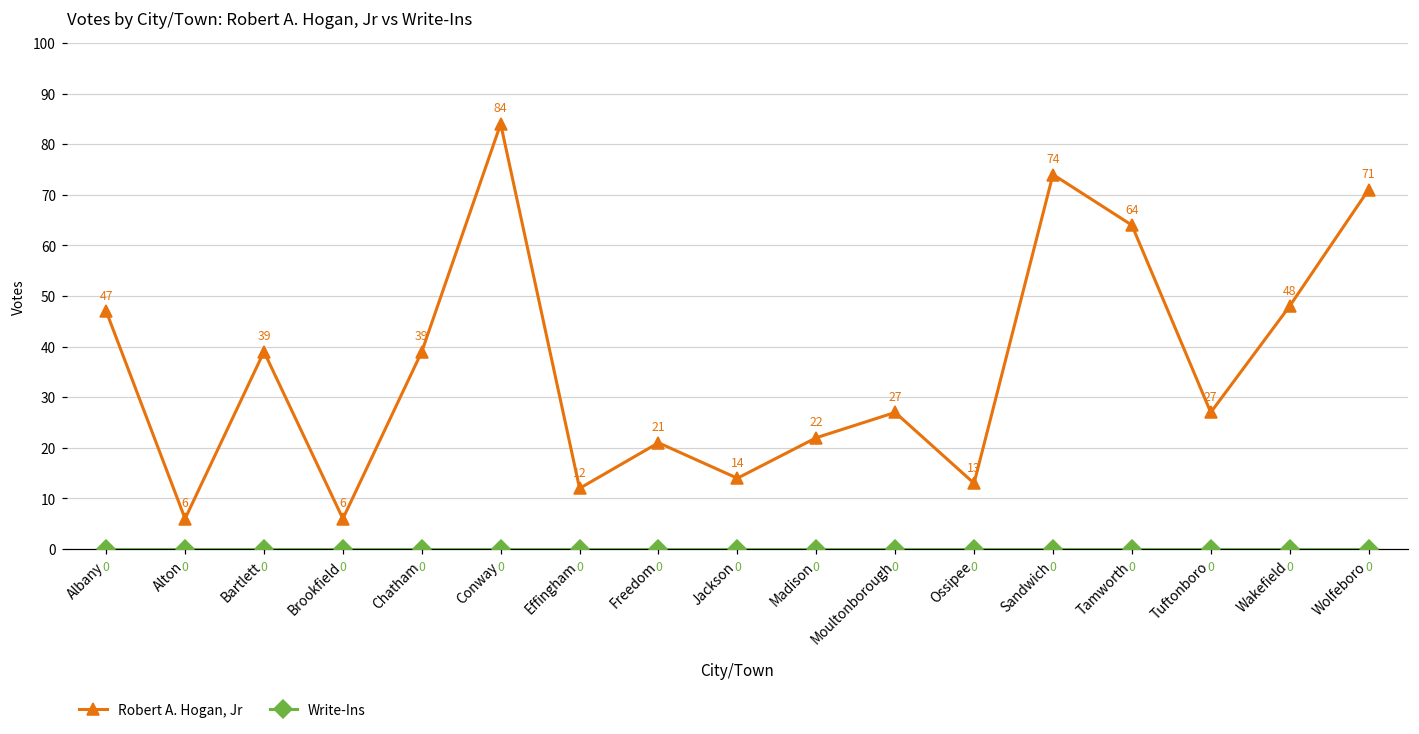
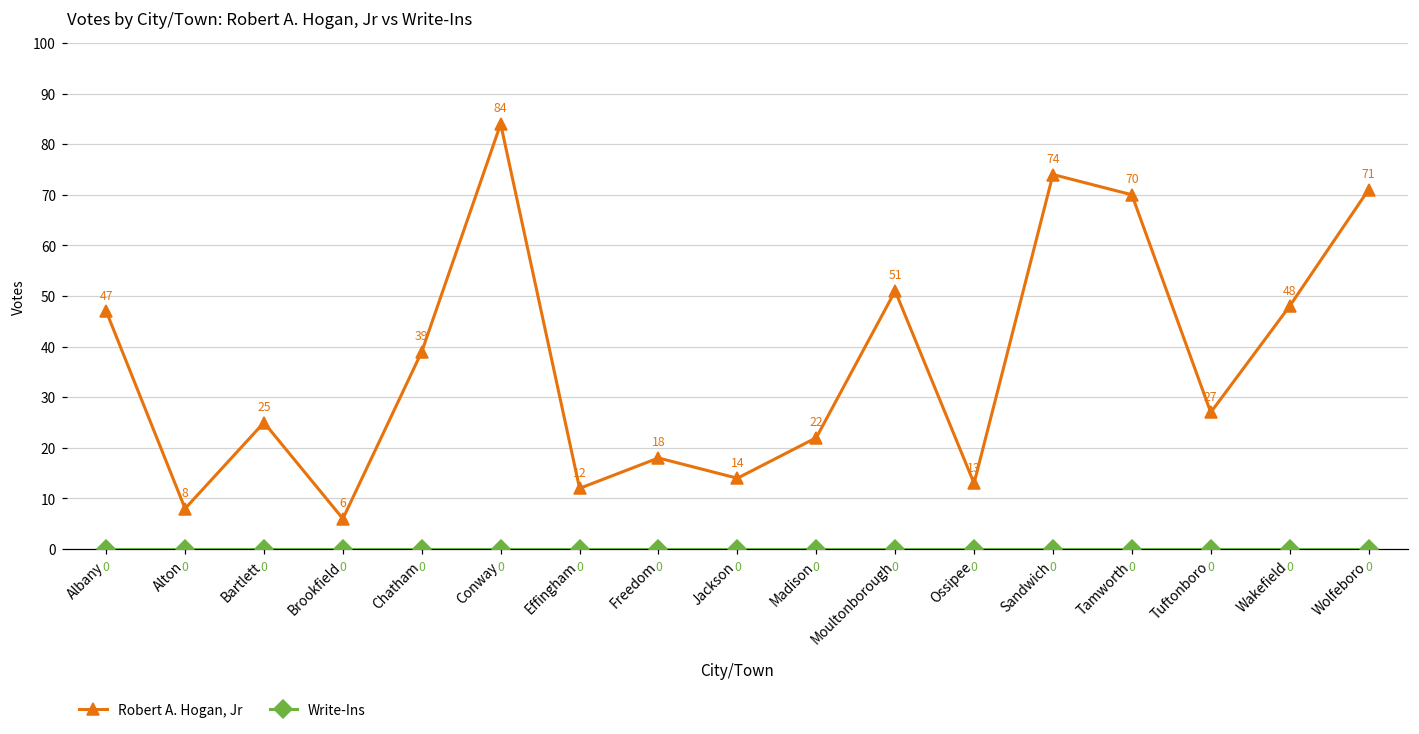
  {
    "Robert A. Hogan, Jr": {
      "Albany": 47,
-     "Alton": 6,
-     "Bartlett": 39,
+     "Alton": 8,
+     "Bartlett": 25,
      "Brookfield": 6,
      "Chatham": 39,
      "Conway": 84,
      "Effingham": 12,
-     "Freedom": 21,
+     "Freedom": 18,
      "Jackson": 14,
      "Madison": 22,
-     "Moultonborough": 27,
+     "Moultonborough": 51,
      "Ossipee": 13,
      "Sandwich": 74,
-     "Tamworth": 64,
+     "Tamworth": 70,
      "Tuftonboro": 27,
      "Wakefield": 48,
      "Wolfeboro": 71
    },
    "Write-Ins": {
      "Albany": 0,
      "Alton": 0,
      "Bartlett": 0,
      "Brookfield": 0,
      "Chatham": 0,
      "Conway": 0,
      "Effingham": 0,
      "Freedom": 0,
      "Jackson": 0,
      "Madison": 0,
      "Moultonborough": 0,
      "Ossipee": 0,
      "Sandwich": 0,
      "Tamworth": 0,
      "Tuftonboro": 0,
      "Wakefield": 0,
      "Wolfeboro": 0
    }
  }
